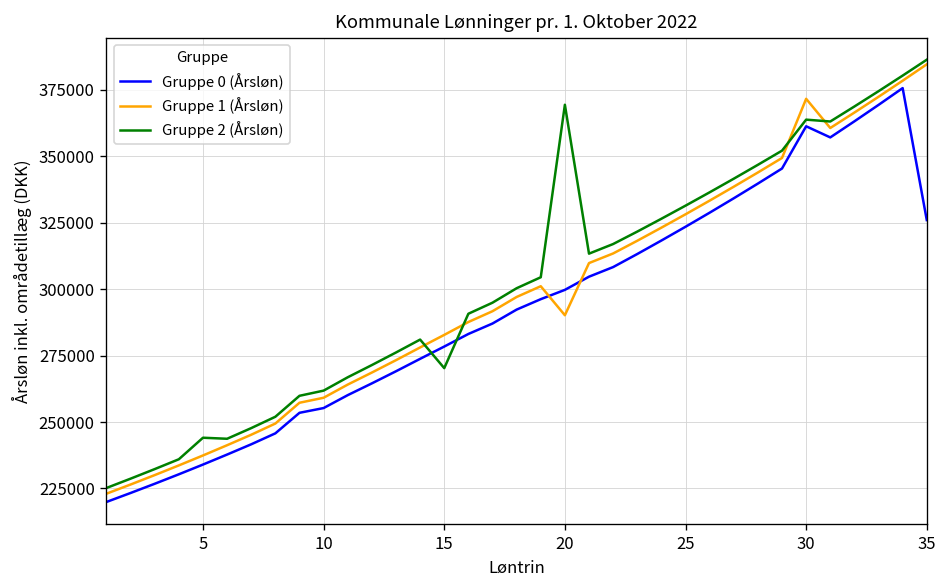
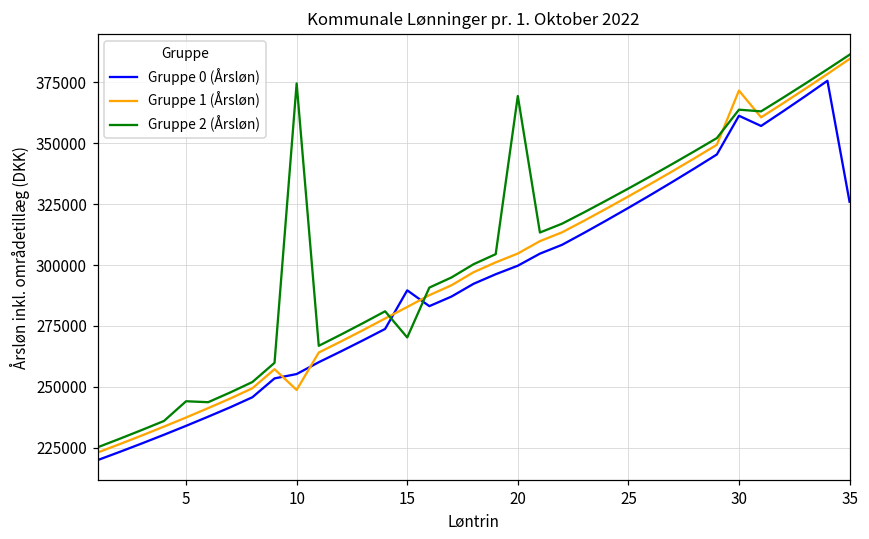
  {
    "Gruppe 0 (Årsløn)": {
      "5": 234000,
      "10": 255000,
-     "15": 278000,
+     "15": 290000,
      "20": 300000,
      "25": 323000,
      "30": 361000,
      "35": 326000
    },
    "Gruppe 1 (Årsløn)": {
      "5": 237000,
-     "10": 259000,
+     "10": 249000,
      "15": 283000,
-     "20": 290000,
+     "20": 305000,
      "25": 328000,
      "30": 372000,
      "35": 385000
    },
    "Gruppe 2 (Årsløn)": {
      "5": 244000,
-     "10": 262000,
+     "10": 375000,
      "15": 270000,
      "20": 369000,
      "25": 331000,
      "30": 364000,
      "35": 386000
    }
  }
